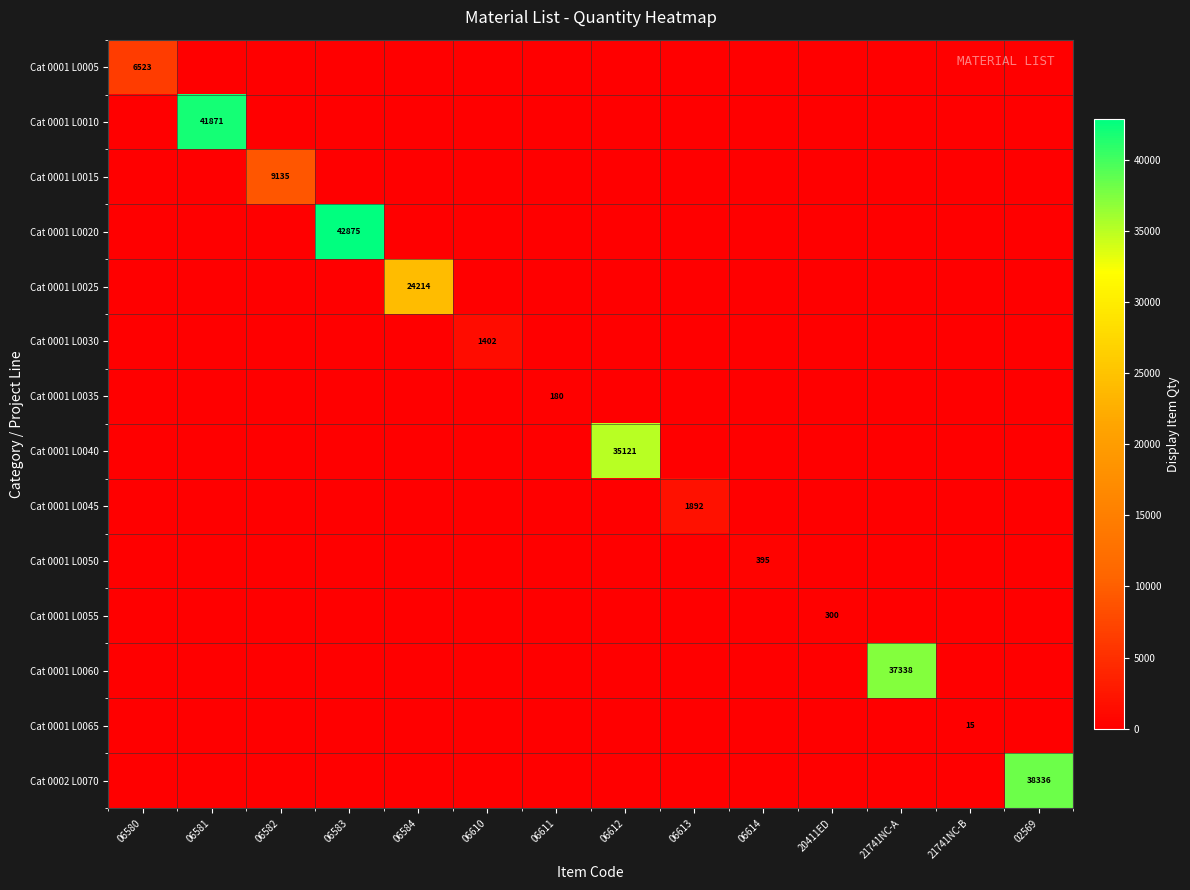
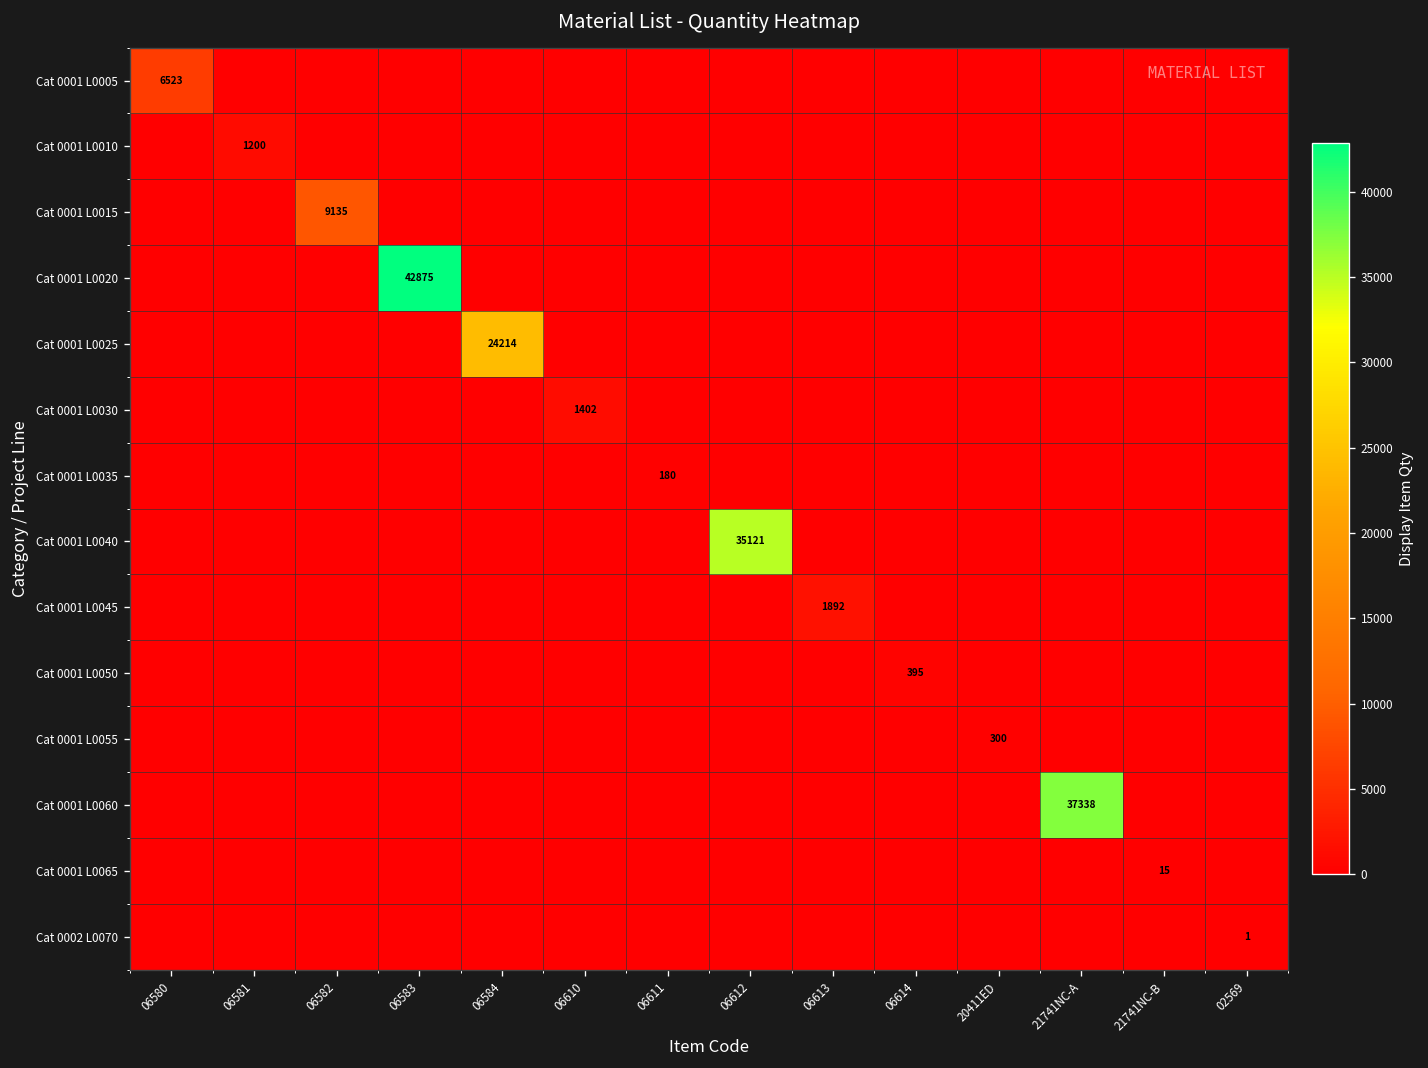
  {
    "Cat 0001 L0005": {
      "06580": 6523
    },
    "Cat 0001 L0010": {
-     "06581": 41871
+     "06581": 1200
    },
    "Cat 0001 L0015": {
      "06582": 9135
    },
    "Cat 0001 L0020": {
      "06583": 42875
    },
    "Cat 0001 L0025": {
      "06584": 24214
    },
    "Cat 0001 L0030": {
      "06610": 1402
    },
    "Cat 0001 L0035": {
      "06611": 180
    },
    "Cat 0001 L0040": {
      "06612": 35121
    },
    "Cat 0001 L0045": {
      "06613": 1892
    },
    "Cat 0001 L0050": {
      "06614": 395
    },
    "Cat 0001 L0055": {
      "20411ED": 300
    },
    "Cat 0001 L0060": {
      "21741NC-A": 37338
    },
    "Cat 0001 L0065": {
      "21741NC-B": 15
    },
    "Cat 0002 L0070": {
-     "02569": 38336
+     "02569": 1
    }
  }
